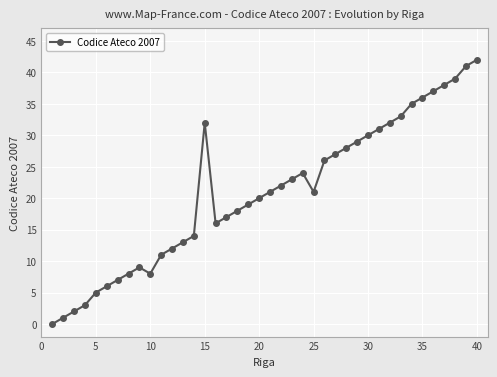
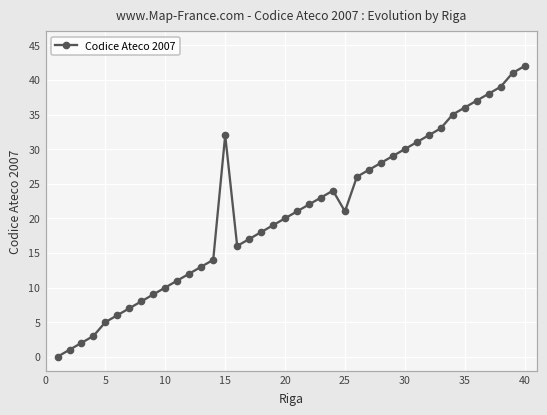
  {
    "5": 5,
-   "10": 8,
+   "10": 10,
    "15": 32,
    "20": 20,
    "25": 21,
    "30": 30,
    "35": 36,
    "40": 42
  }
